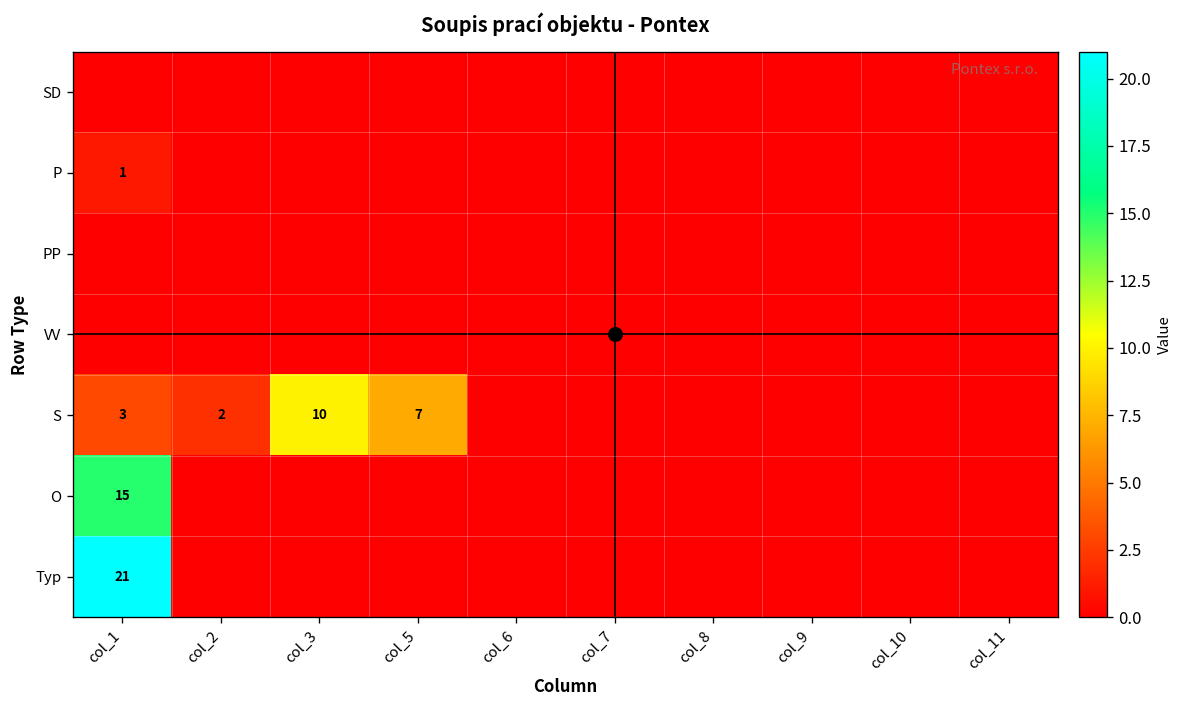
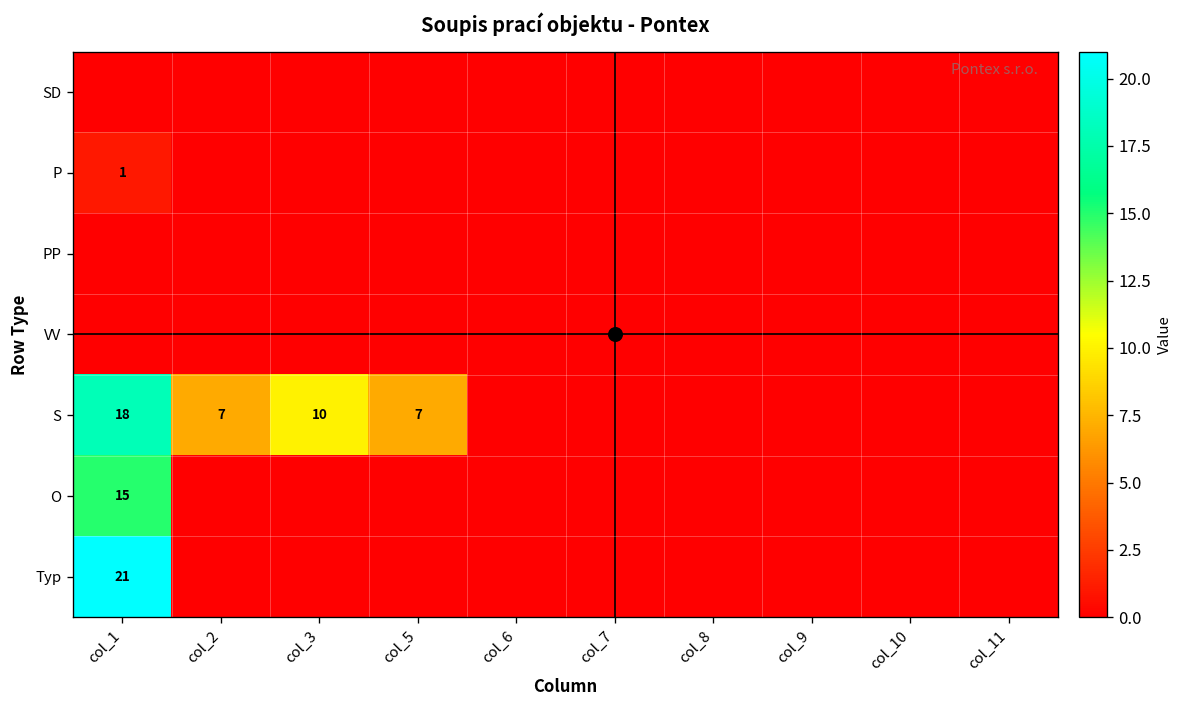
  {
    "P": {
      "col_1": 1
    },
    "S": {
-     "col_1": 3,
-     "col_2": 2,
+     "col_1": 18,
+     "col_2": 7,
      "col_3": 10,
      "col_5": 7
    },
    "O": {
      "col_1": 15
    },
    "Typ": {
      "col_1": 21
    }
  }
